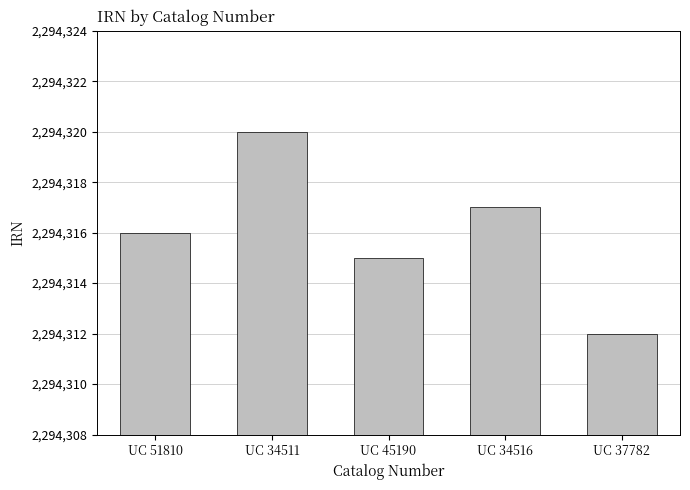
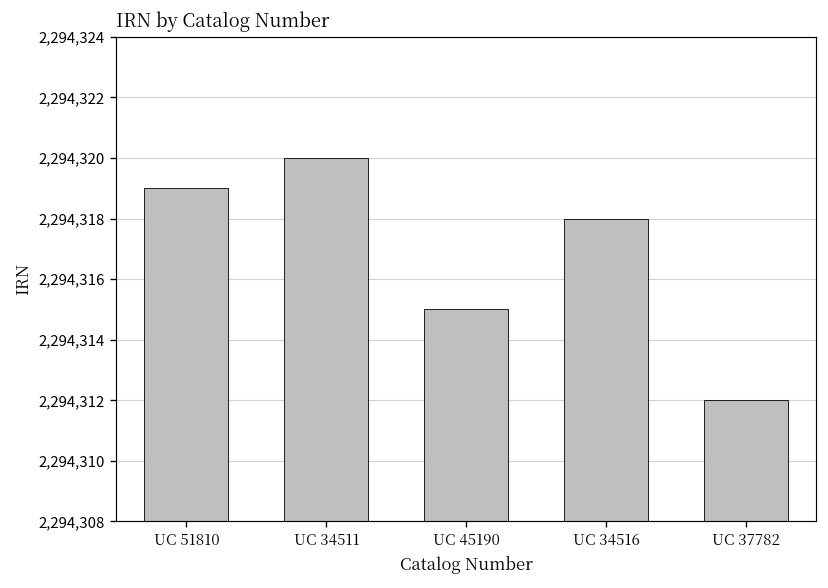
  {
-   "UC 51810": "2,294,316",
+   "UC 51810": "2,294,319",
    "UC 34511": "2,294,320",
    "UC 45190": "2,294,315",
-   "UC 34516": "2,294,317",
+   "UC 34516": "2,294,318",
    "UC 37782": "2,294,312"
  }
